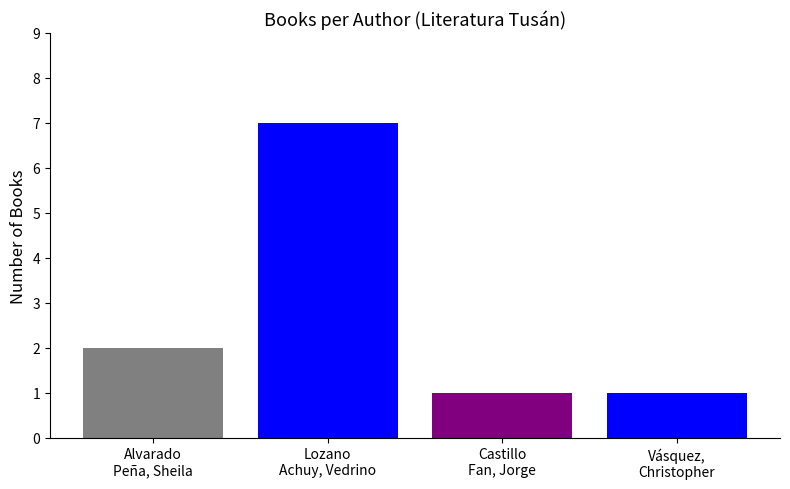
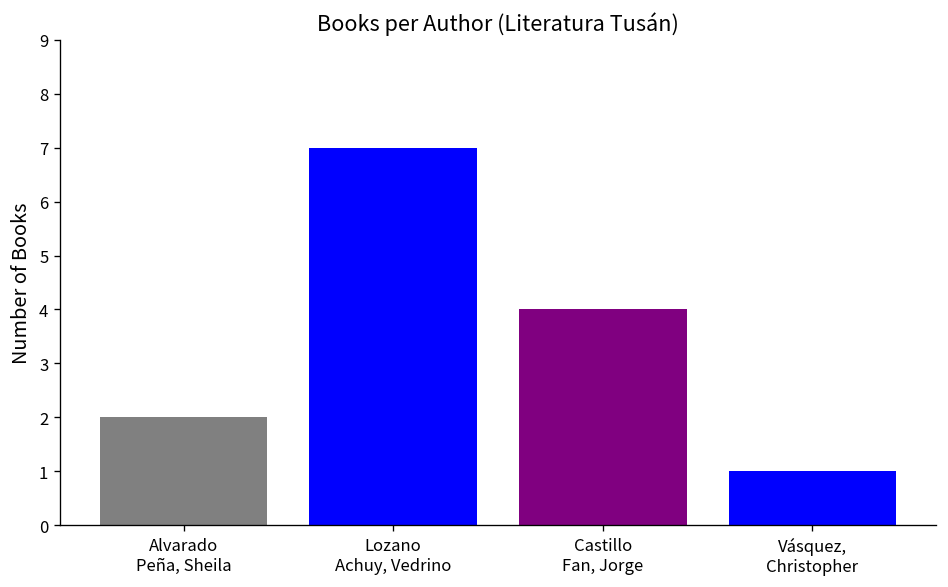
  {
    "Alvarado Peña, Sheila": 2,
    "Lozano Achuy, Vedrino": 7,
-   "Castillo Fan, Jorge": 1,
+   "Castillo Fan, Jorge": 4,
    "Vásquez, Christopher": 1
  }
